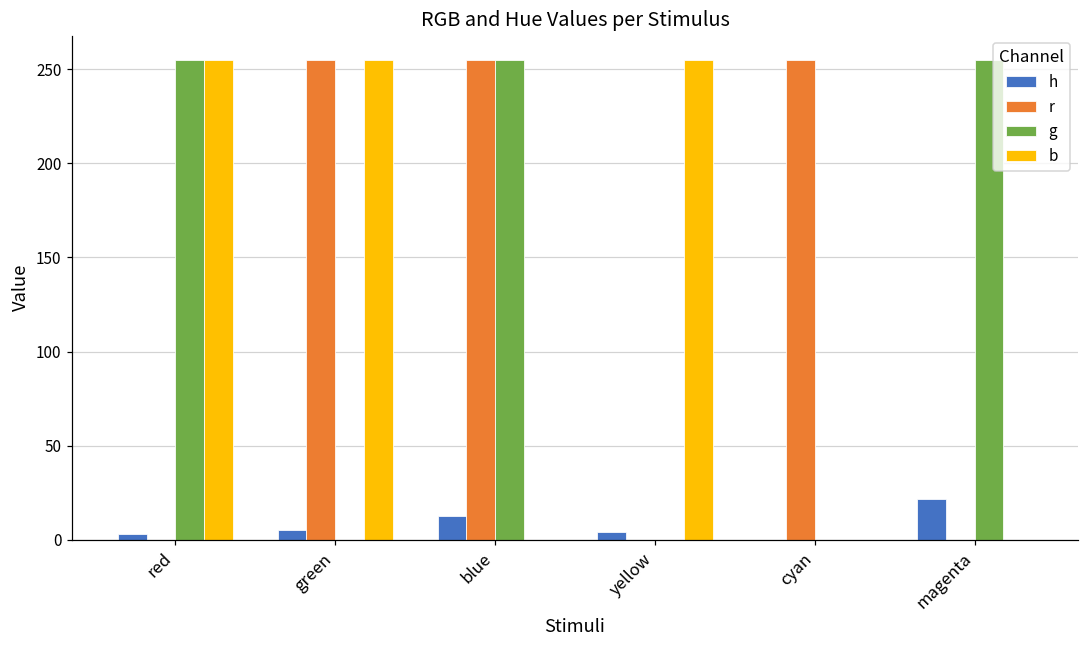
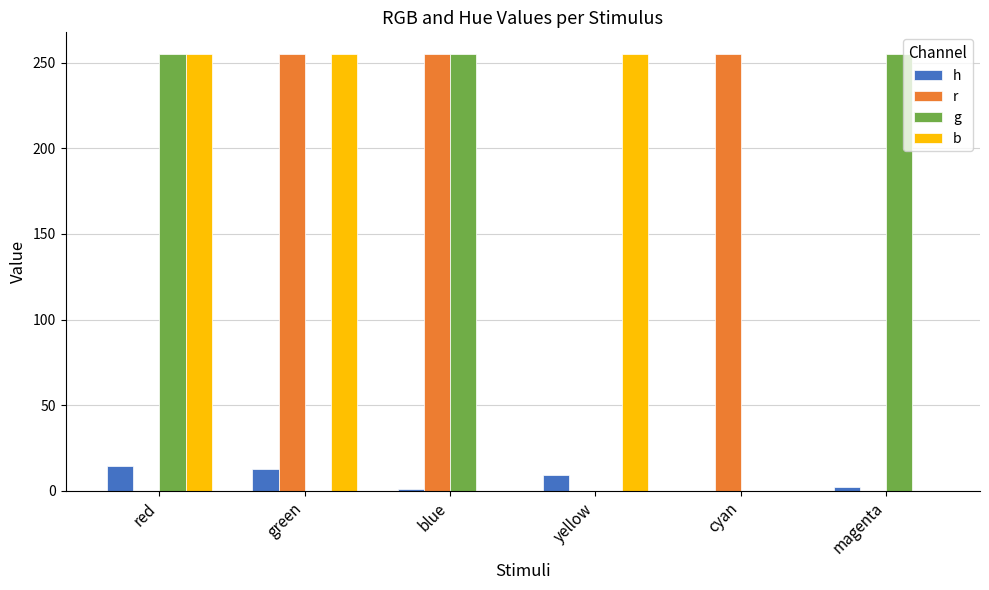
  {
    "h": {
-     "red": 3,
-     "green": 5,
-     "blue": 13,
-     "yellow": 4,
+     "red": 15,
+     "green": 13,
+     "blue": 1,
+     "yellow": 9,
      "cyan": 0,
-     "magenta": 22
+     "magenta": 2
    },
    "r": {
      "red": 0,
      "green": 255,
      "blue": 255,
      "yellow": 0,
      "cyan": 255,
      "magenta": 0
    },
    "g": {
      "red": 255,
      "green": 0,
      "blue": 255,
      "yellow": 0,
      "cyan": 0,
      "magenta": 255
    },
    "b": {
      "red": 255,
      "green": 255,
      "blue": 0,
      "yellow": 255,
      "cyan": 0,
      "magenta": 0
    }
  }
